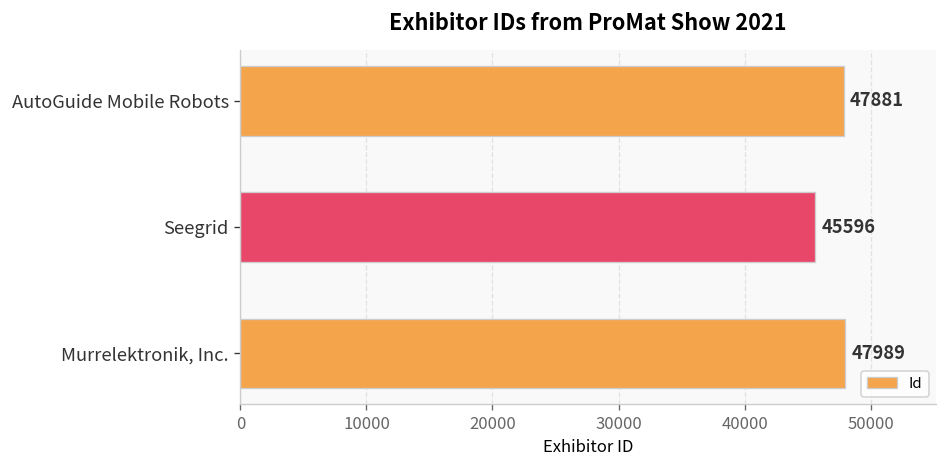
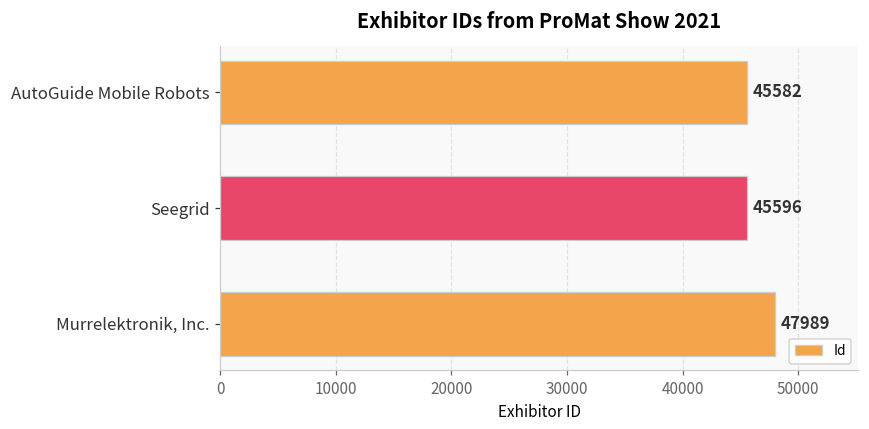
  {
-   "AutoGuide Mobile Robots": 47881,
+   "AutoGuide Mobile Robots": 45582,
    "Seegrid": 45596,
    "Murrelektronik, Inc.": 47989
  }
